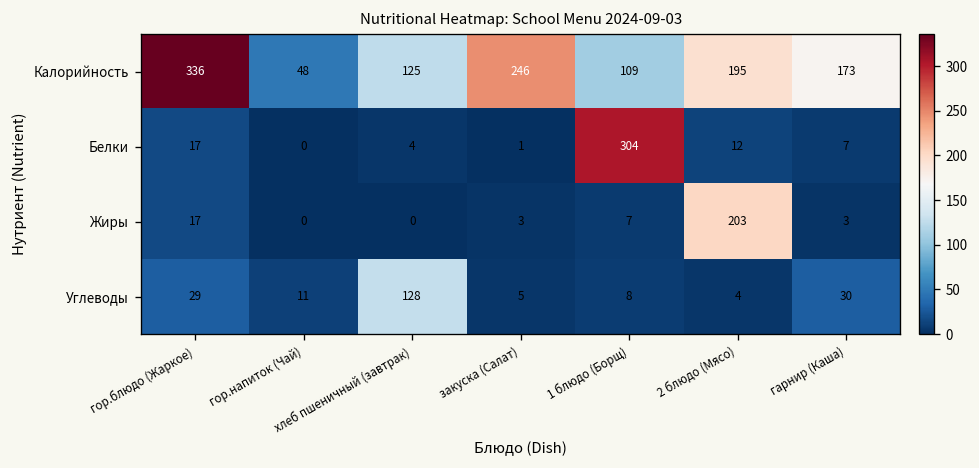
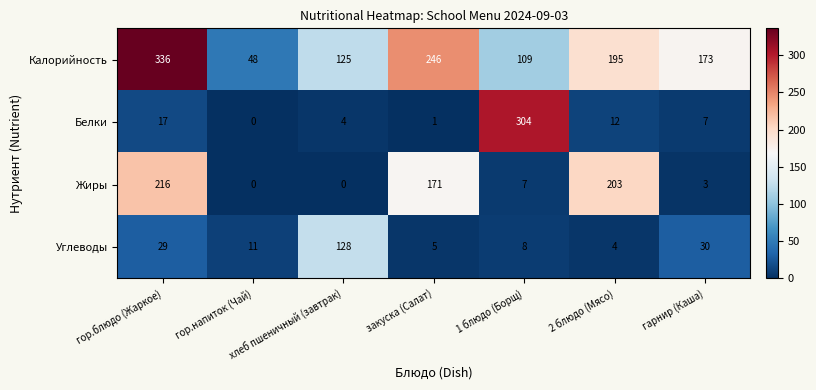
  {
    "Калорийность": {
      "гор.блюдо (Жаркое)": 336,
      "гор.напиток (Чай)": 48,
      "хлеб пшеничный (завтрак)": 125,
      "закуска (Салат)": 246,
      "1 блюдо (Борщ)": 109,
      "2 блюдо (Мясо)": 195,
      "гарнир (Каша)": 173
    },
    "Белки": {
      "гор.блюдо (Жаркое)": 17,
      "гор.напиток (Чай)": 0,
      "хлеб пшеничный (завтрак)": 4,
      "закуска (Салат)": 1,
      "1 блюдо (Борщ)": 304,
      "2 блюдо (Мясо)": 12,
      "гарнир (Каша)": 7
    },
    "Жиры": {
-     "гор.блюдо (Жаркое)": 17,
+     "гор.блюдо (Жаркое)": 216,
      "гор.напиток (Чай)": 0,
      "хлеб пшеничный (завтрак)": 0,
-     "закуска (Салат)": 3,
+     "закуска (Салат)": 171,
      "1 блюдо (Борщ)": 7,
      "2 блюдо (Мясо)": 203,
      "гарнир (Каша)": 3
    },
    "Углеводы": {
      "гор.блюдо (Жаркое)": 29,
      "гор.напиток (Чай)": 11,
      "хлеб пшеничный (завтрак)": 128,
      "закуска (Салат)": 5,
      "1 блюдо (Борщ)": 8,
      "2 блюдо (Мясо)": 4,
      "гарнир (Каша)": 30
    }
  }
